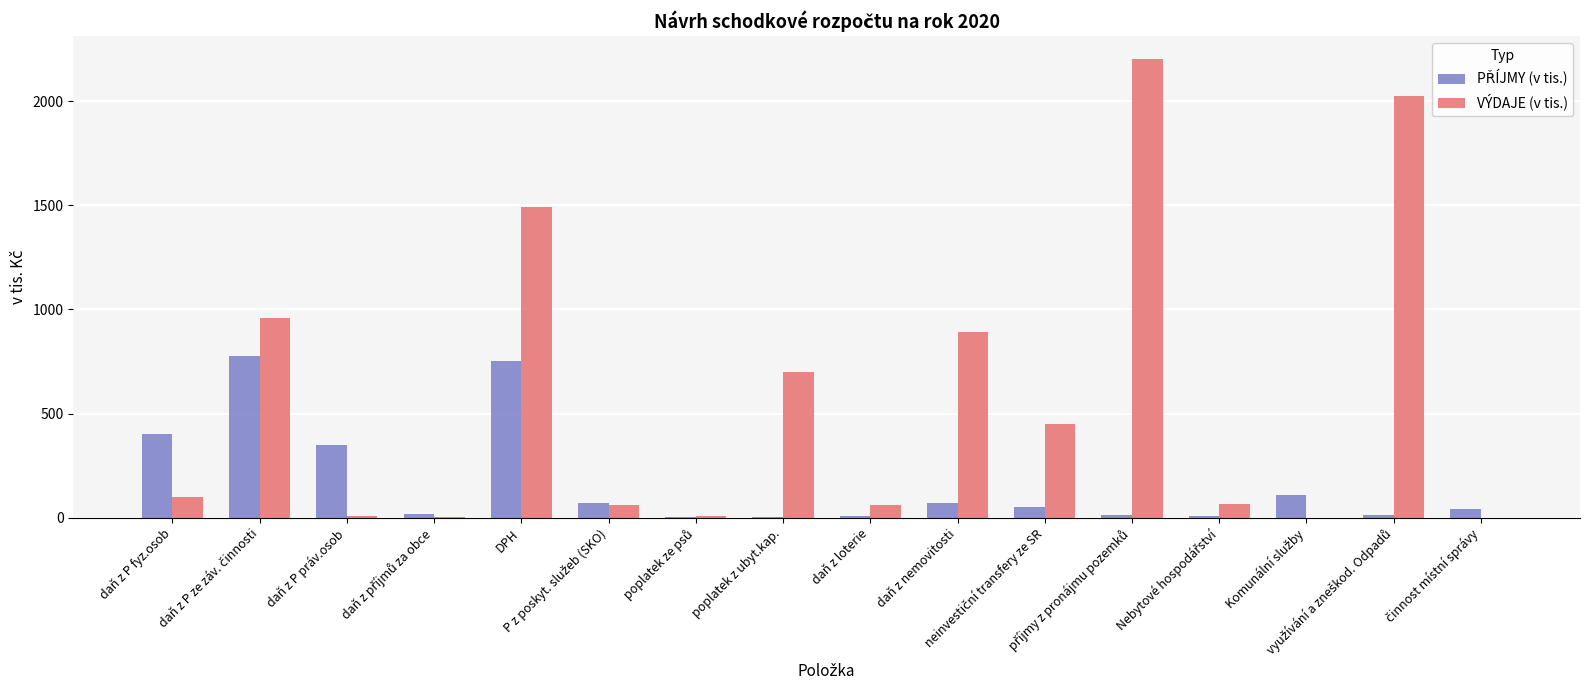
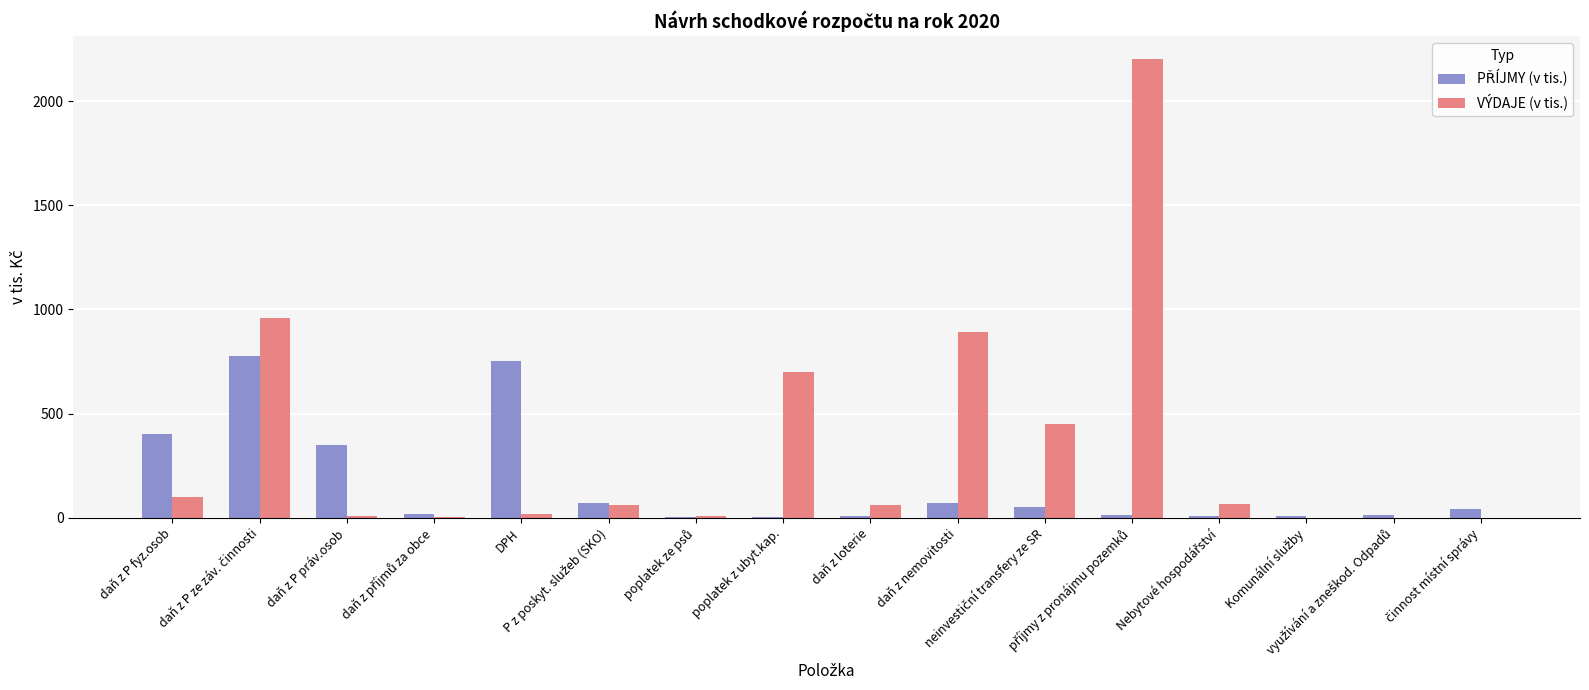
  {
    "PŘÍJMY (v tis.)": {
      "daň z P fyz.osob": 400,
      "daň z P ze záv. činnosti": 770,
      "daň z P práv.osob": 350,
      "daň z příjmů za obce": 20,
      "DPH": 750,
      "P z poskyt. služeb (SKO)": 70,
      "daň z nemovitosti": 70,
      "neinvestiční transfery ze SR": 50,
-     "Komunální služby": 110,
+     "Komunální služby": 10,
      "činnost místní správy": 40
    },
    "VÝDAJE (v tis.)": {
      "daň z P fyz.osob": 100,
      "daň z P ze záv. činnosti": 960,
-     "DPH": 1490,
+     "DPH": 20,
      "P z poskyt. služeb (SKO)": 60,
      "poplatek z ubyt.kap.": 700,
      "daň z loterie": 60,
      "daň z nemovitosti": 890,
      "neinvestiční transfery ze SR": 450,
      "příjmy z pronájmu pozemků": 2200,
      "Nebytové hospodářství": 70,
      "Komunální služby": 0,
-     "využívání a zneškod. Odpadů": 2030,
+     "využívání a zneškod. Odpadů": 0,
      "činnost místní správy": 0
    }
  }
